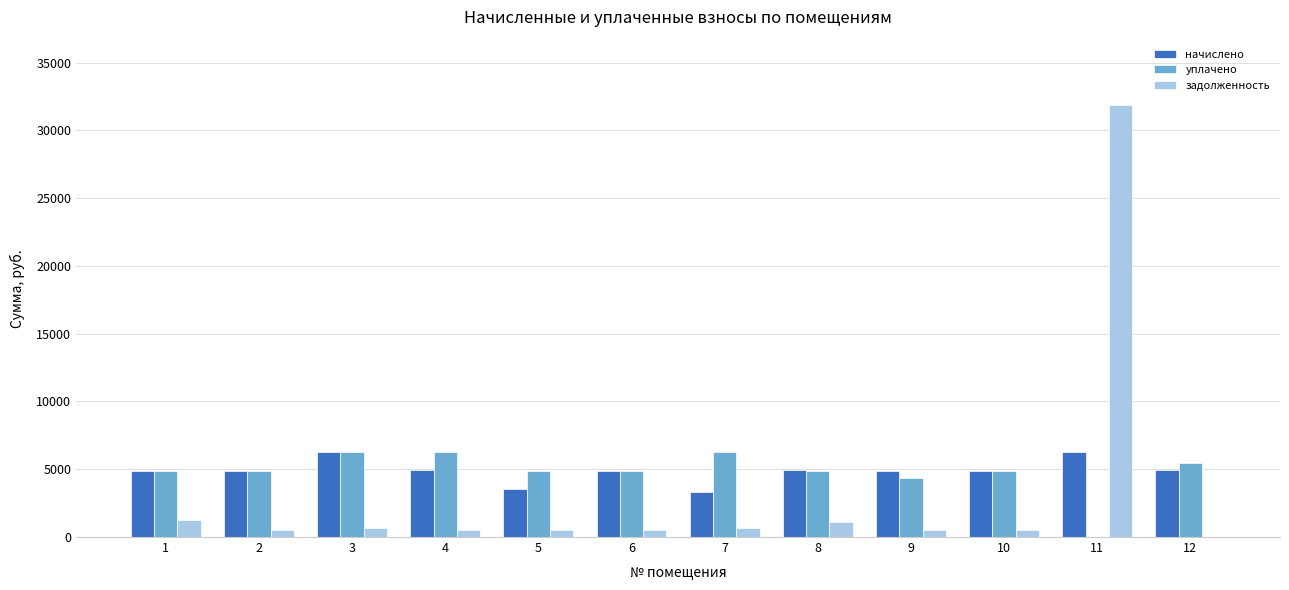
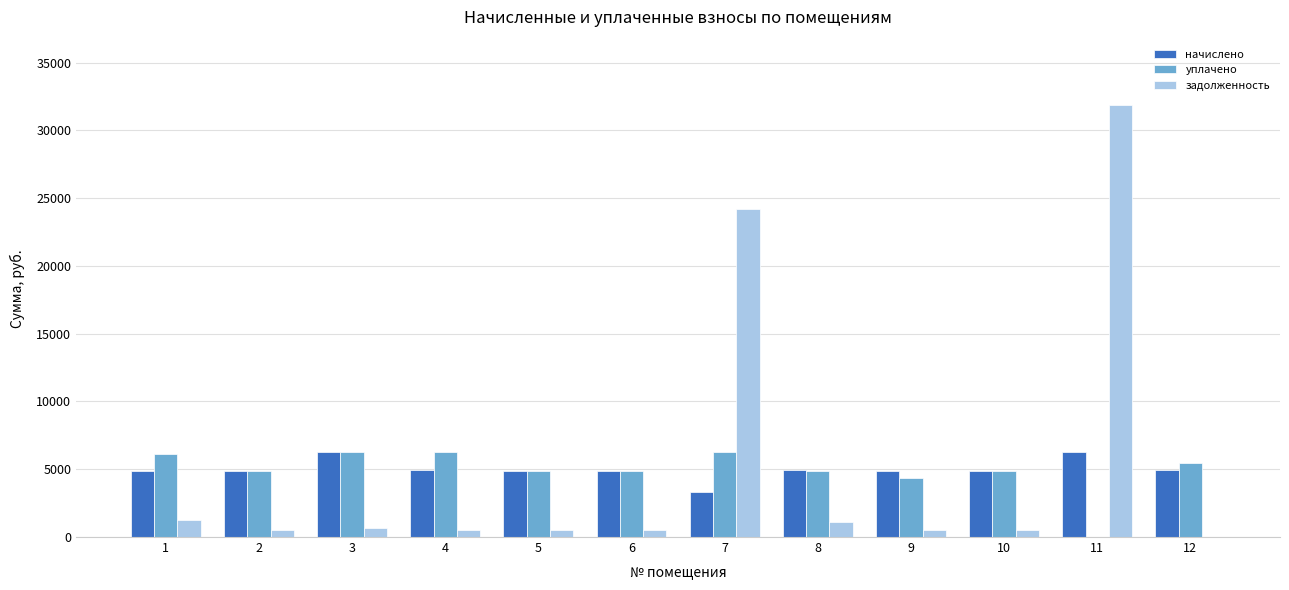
  {
    "начислено": {
      "1": 4900,
      "2": 4900,
      "3": 6300,
      "4": 4900,
-     "5": 3500,
+     "5": 4900,
      "6": 4900,
      "7": 3300,
      "8": 4900,
      "9": 4900,
      "10": 4900,
      "11": 6300,
      "12": 4900
    },
    "уплачено": {
-     "1": 4900,
+     "1": 6200,
      "2": 4900,
      "3": 6300,
      "4": 6300,
      "5": 4900,
      "6": 4800,
      "7": 6300,
      "8": 4900,
      "9": 4300,
      "10": 4900,
      "11": 0,
      "12": 5400
    },
    "задолженность": {
      "1": 1300,
      "2": 500,
      "3": 700,
      "4": 500,
      "5": 500,
      "6": 500,
-     "7": 700,
+     "7": 24200,
      "8": 1100,
      "9": 500,
      "10": 500,
      "11": 31900,
      "12": 0
    }
  }
